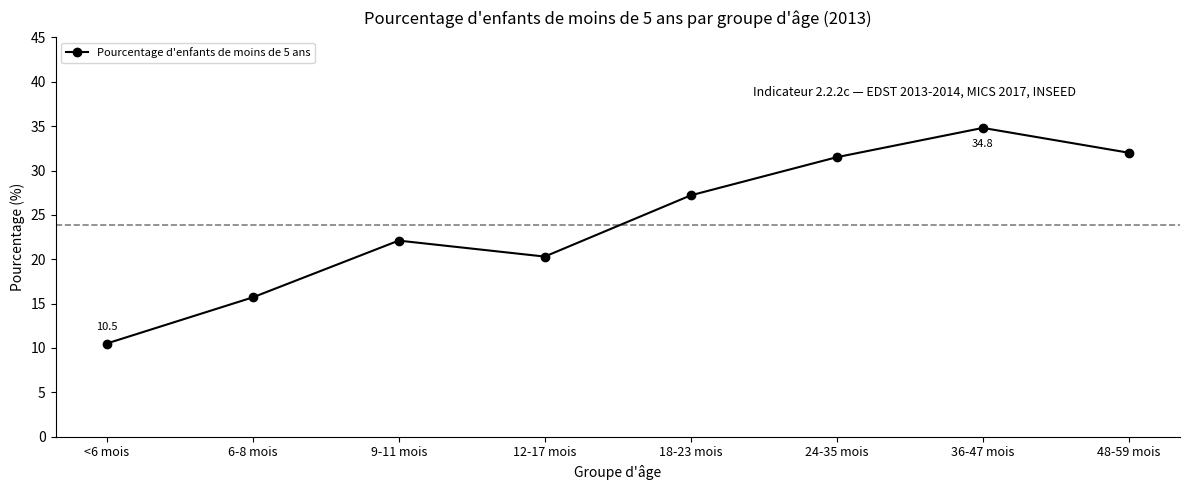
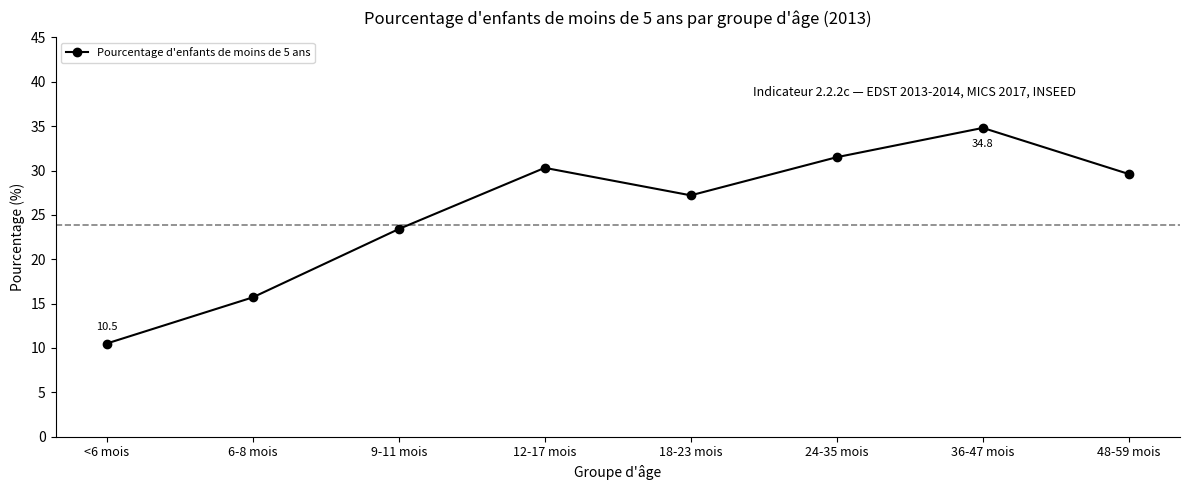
  {
    "6-8 mois": 16,
-   "9-11 mois": 22,
-   "12-17 mois": 20,
+   "9-11 mois": 23,
+   "12-17 mois": 30,
    "18-23 mois": 27,
    "24-35 mois": 32,
-   "48-59 mois": 32
+   "48-59 mois": 30
  }
